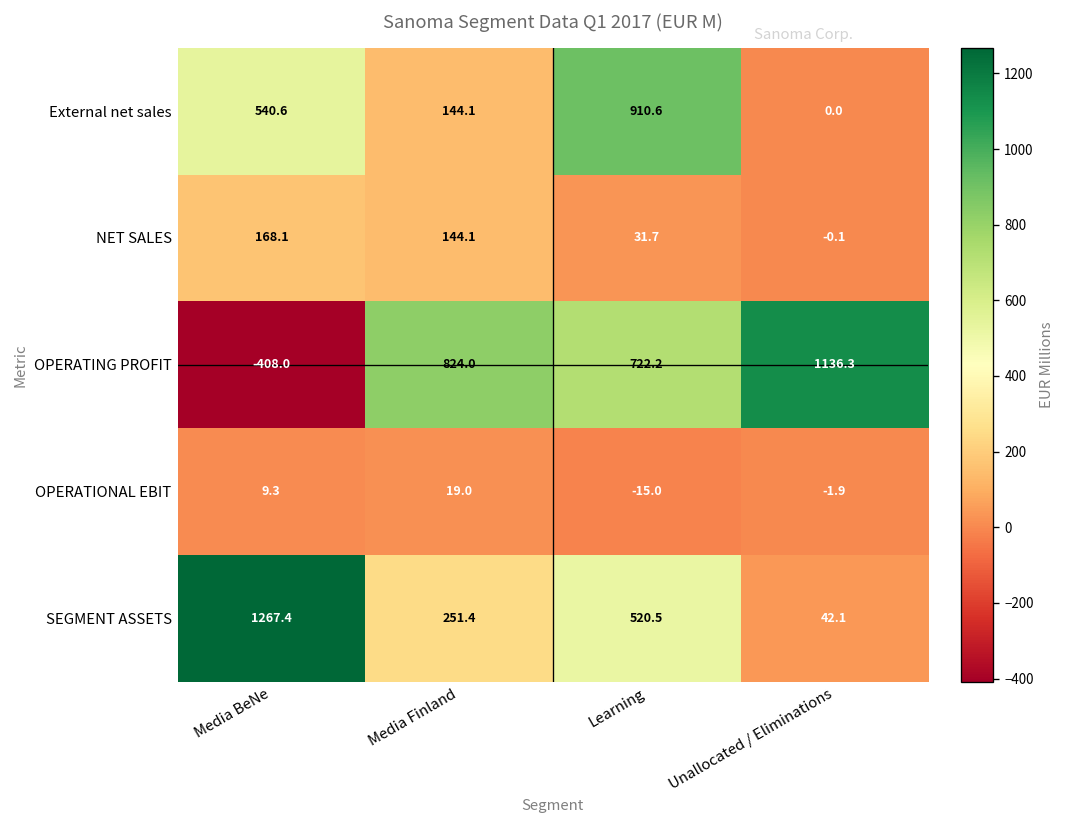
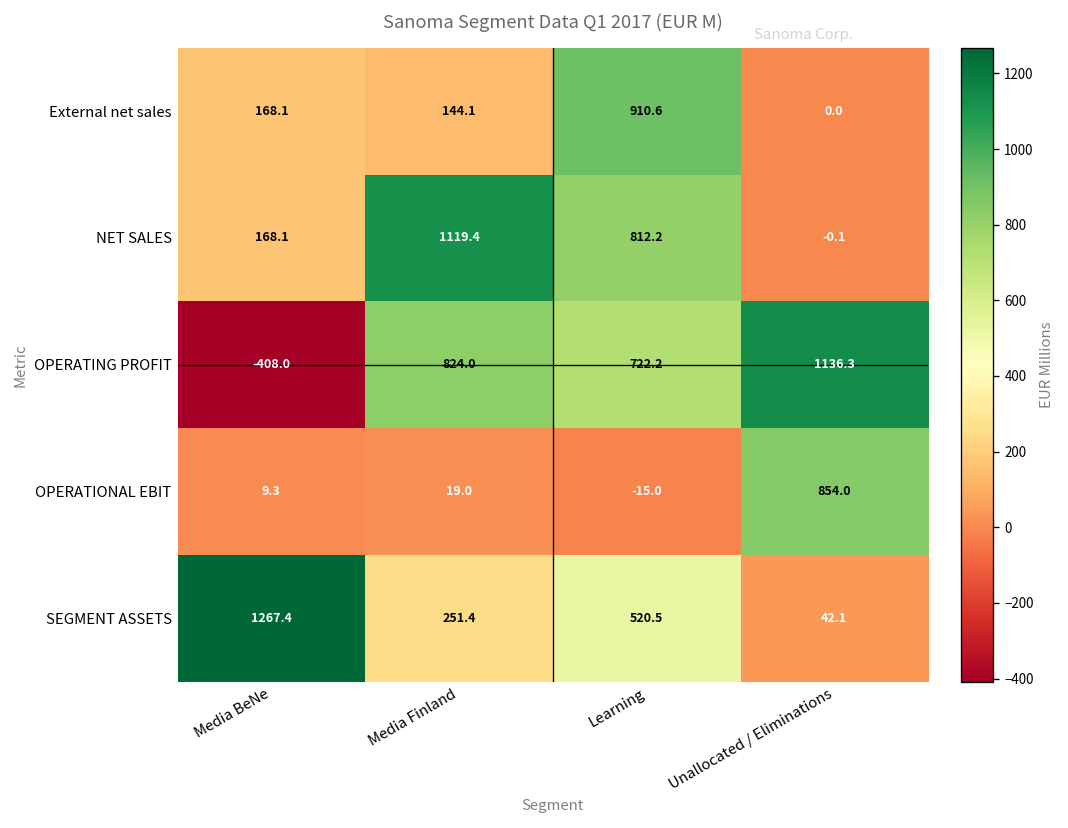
  {
    "External net sales": {
-     "Media BeNe": 540.6,
+     "Media BeNe": 168.1,
      "Media Finland": 144.1,
      "Learning": 910.6,
      "Unallocated / Eliminations": 0.0
    },
    "NET SALES": {
      "Media BeNe": 168.1,
-     "Media Finland": 144.1,
-     "Learning": 31.7,
+     "Media Finland": 1119.4,
+     "Learning": 812.2,
      "Unallocated / Eliminations": -0.1
    },
    "OPERATING PROFIT": {
      "Media BeNe": -408.0,
      "Media Finland": 824.0,
      "Learning": 722.2,
      "Unallocated / Eliminations": 1136.3
    },
    "OPERATIONAL EBIT": {
      "Media BeNe": 9.3,
      "Media Finland": 19.0,
      "Learning": -15.0,
-     "Unallocated / Eliminations": -1.9
+     "Unallocated / Eliminations": 854.0
    },
    "SEGMENT ASSETS": {
      "Media BeNe": 1267.4,
      "Media Finland": 251.4,
      "Learning": 520.5,
      "Unallocated / Eliminations": 42.1
    }
  }
